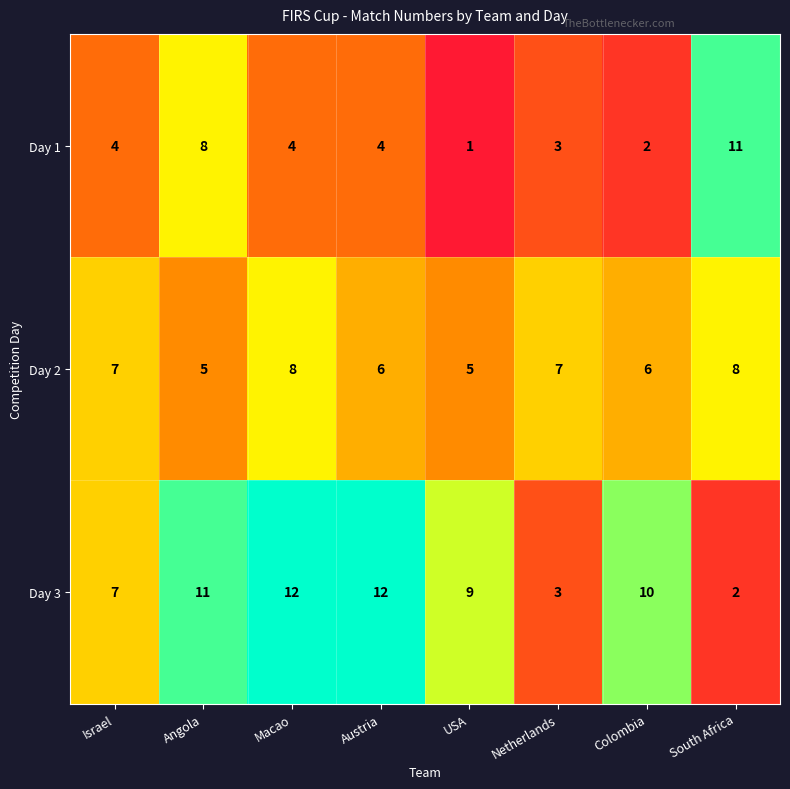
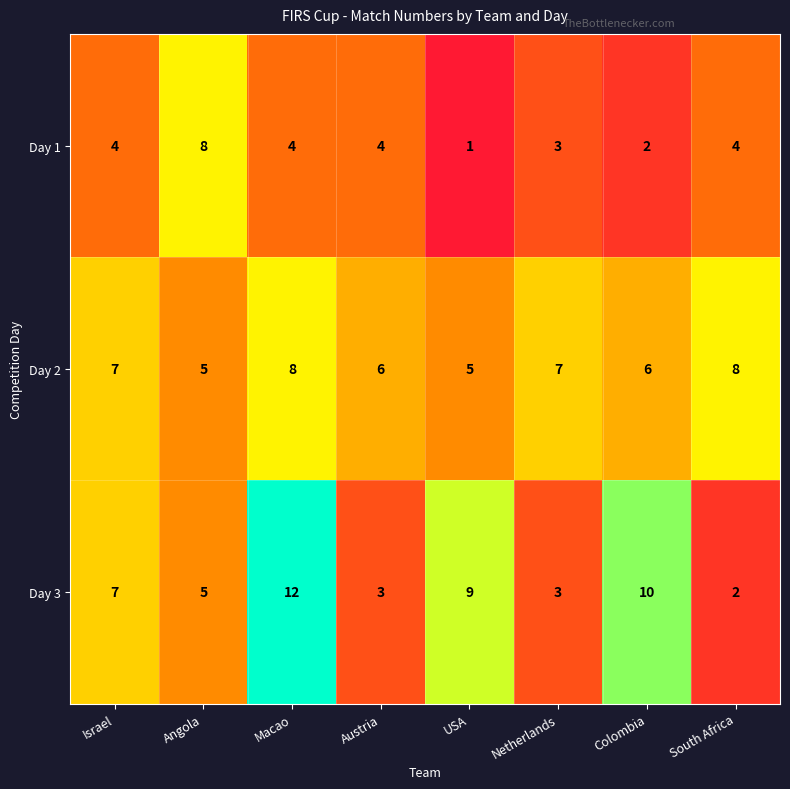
  {
    "Day 1": {
      "Israel": 4,
      "Angola": 8,
      "Macao": 4,
      "Austria": 4,
      "USA": 1,
      "Netherlands": 3,
      "Colombia": 2,
-     "South Africa": 11
+     "South Africa": 4
    },
    "Day 2": {
      "Israel": 7,
      "Angola": 5,
      "Macao": 8,
      "Austria": 6,
      "USA": 5,
      "Netherlands": 7,
      "Colombia": 6,
      "South Africa": 8
    },
    "Day 3": {
      "Israel": 7,
-     "Angola": 11,
+     "Angola": 5,
      "Macao": 12,
-     "Austria": 12,
+     "Austria": 3,
      "USA": 9,
      "Netherlands": 3,
      "Colombia": 10,
      "South Africa": 2
    }
  }
